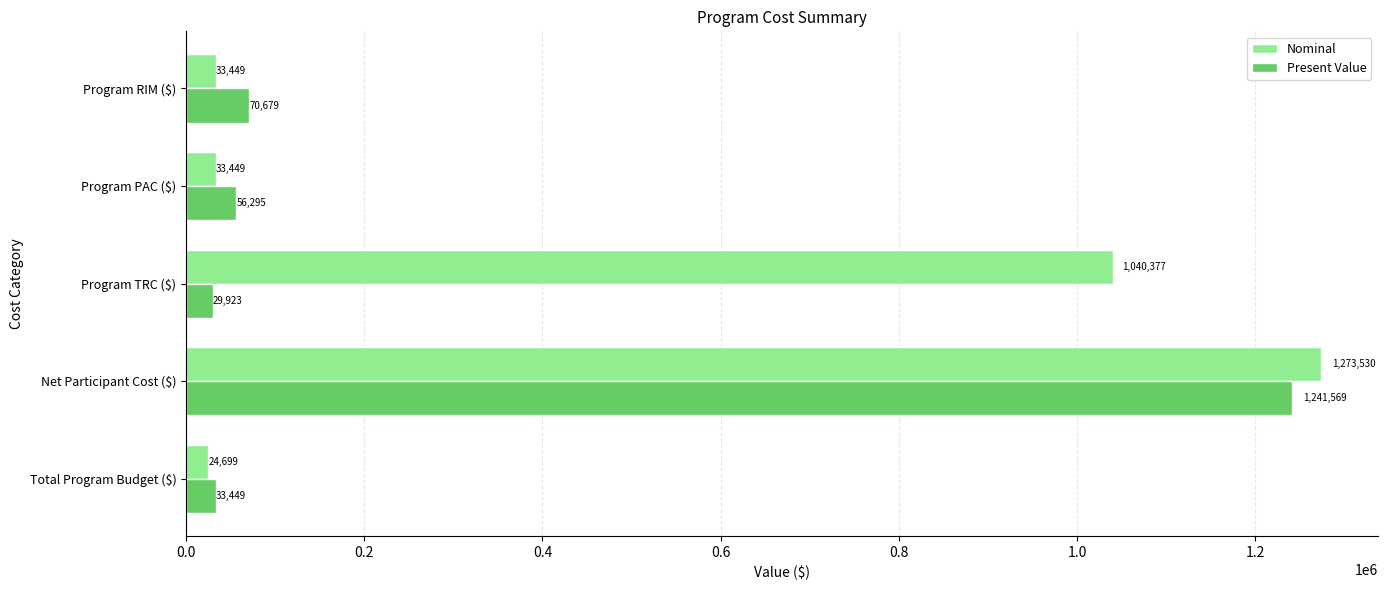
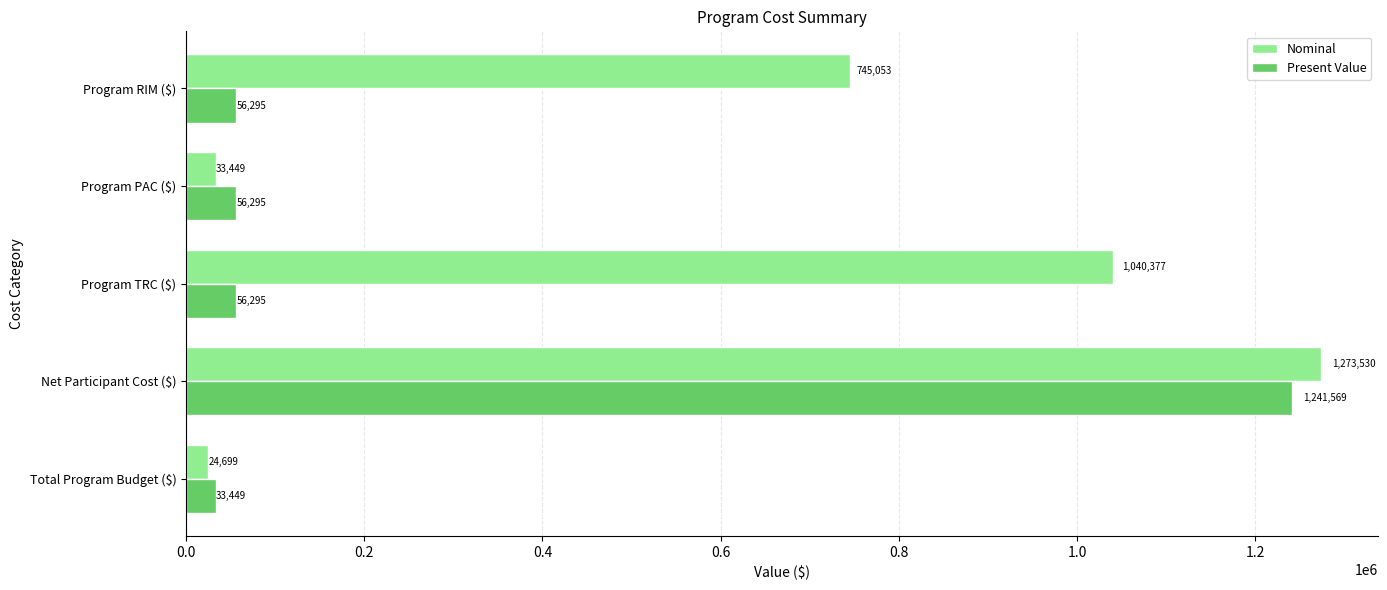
  {
    "Nominal": {
-     "Program RIM ($)": "33,449",
+     "Program RIM ($)": "745,053",
      "Program PAC ($)": "33,449",
      "Program TRC ($)": "1,040,377",
      "Net Participant Cost ($)": "1,273,530",
      "Total Program Budget ($)": "24,699"
    },
    "Present Value": {
-     "Program RIM ($)": "70,679",
+     "Program RIM ($)": "56,295",
      "Program PAC ($)": "56,295",
-     "Program TRC ($)": "29,923",
+     "Program TRC ($)": "56,295",
      "Net Participant Cost ($)": "1,241,569",
      "Total Program Budget ($)": "33,449"
    }
  }
